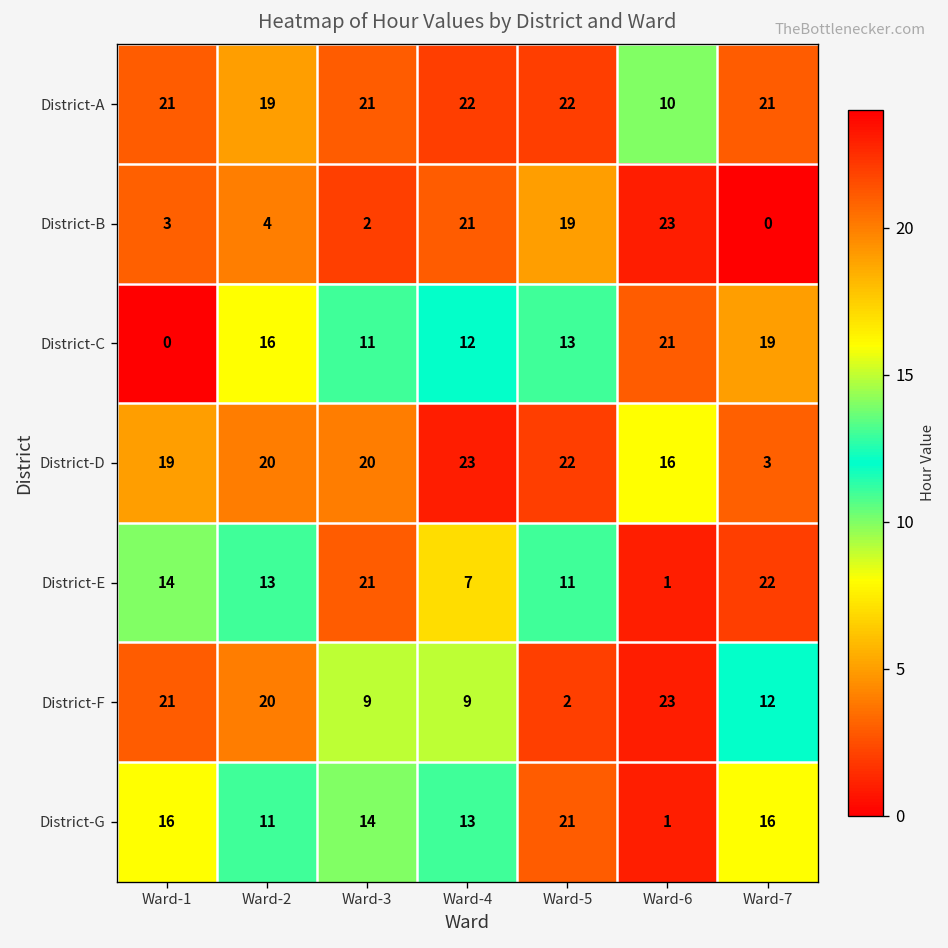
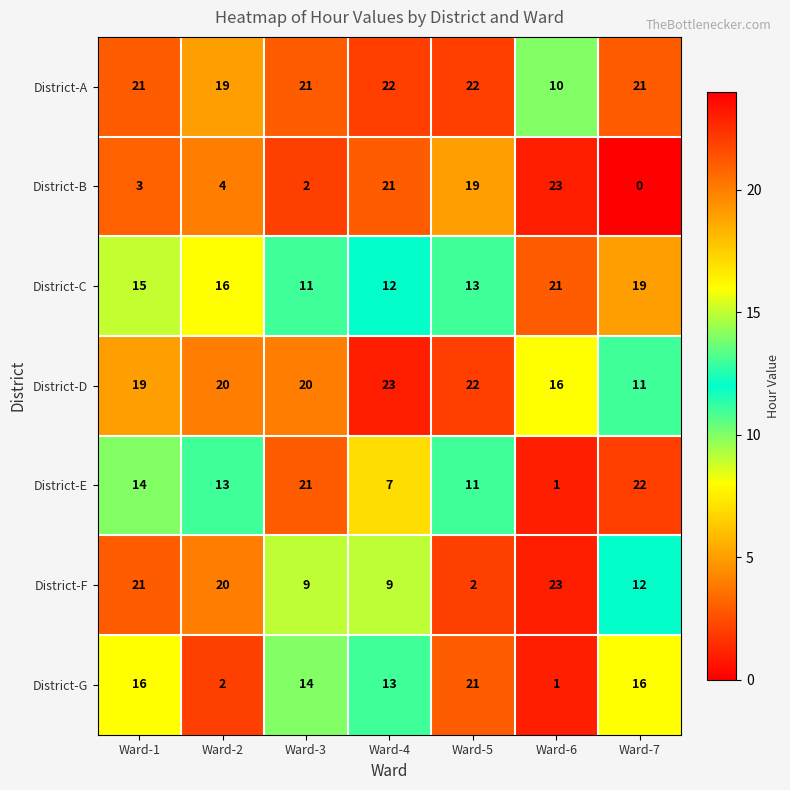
  {
    "District-A": {
      "Ward-1": 21,
      "Ward-2": 19,
      "Ward-3": 21,
      "Ward-4": 22,
      "Ward-5": 22,
      "Ward-6": 10,
      "Ward-7": 21
    },
    "District-B": {
      "Ward-1": 3,
      "Ward-2": 4,
      "Ward-3": 2,
      "Ward-4": 21,
      "Ward-5": 19,
      "Ward-6": 23,
      "Ward-7": 0
    },
    "District-C": {
-     "Ward-1": 0,
+     "Ward-1": 15,
      "Ward-2": 16,
      "Ward-3": 11,
      "Ward-4": 12,
      "Ward-5": 13,
      "Ward-6": 21,
      "Ward-7": 19
    },
    "District-D": {
      "Ward-1": 19,
      "Ward-2": 20,
      "Ward-3": 20,
      "Ward-4": 23,
      "Ward-5": 22,
      "Ward-6": 16,
-     "Ward-7": 3
+     "Ward-7": 11
    },
    "District-E": {
      "Ward-1": 14,
      "Ward-2": 13,
      "Ward-3": 21,
      "Ward-4": 7,
      "Ward-5": 11,
      "Ward-6": 1,
      "Ward-7": 22
    },
    "District-F": {
      "Ward-1": 21,
      "Ward-2": 20,
      "Ward-3": 9,
      "Ward-4": 9,
      "Ward-5": 2,
      "Ward-6": 23,
      "Ward-7": 12
    },
    "District-G": {
      "Ward-1": 16,
-     "Ward-2": 11,
+     "Ward-2": 2,
      "Ward-3": 14,
      "Ward-4": 13,
      "Ward-5": 21,
      "Ward-6": 1,
      "Ward-7": 16
    }
  }
